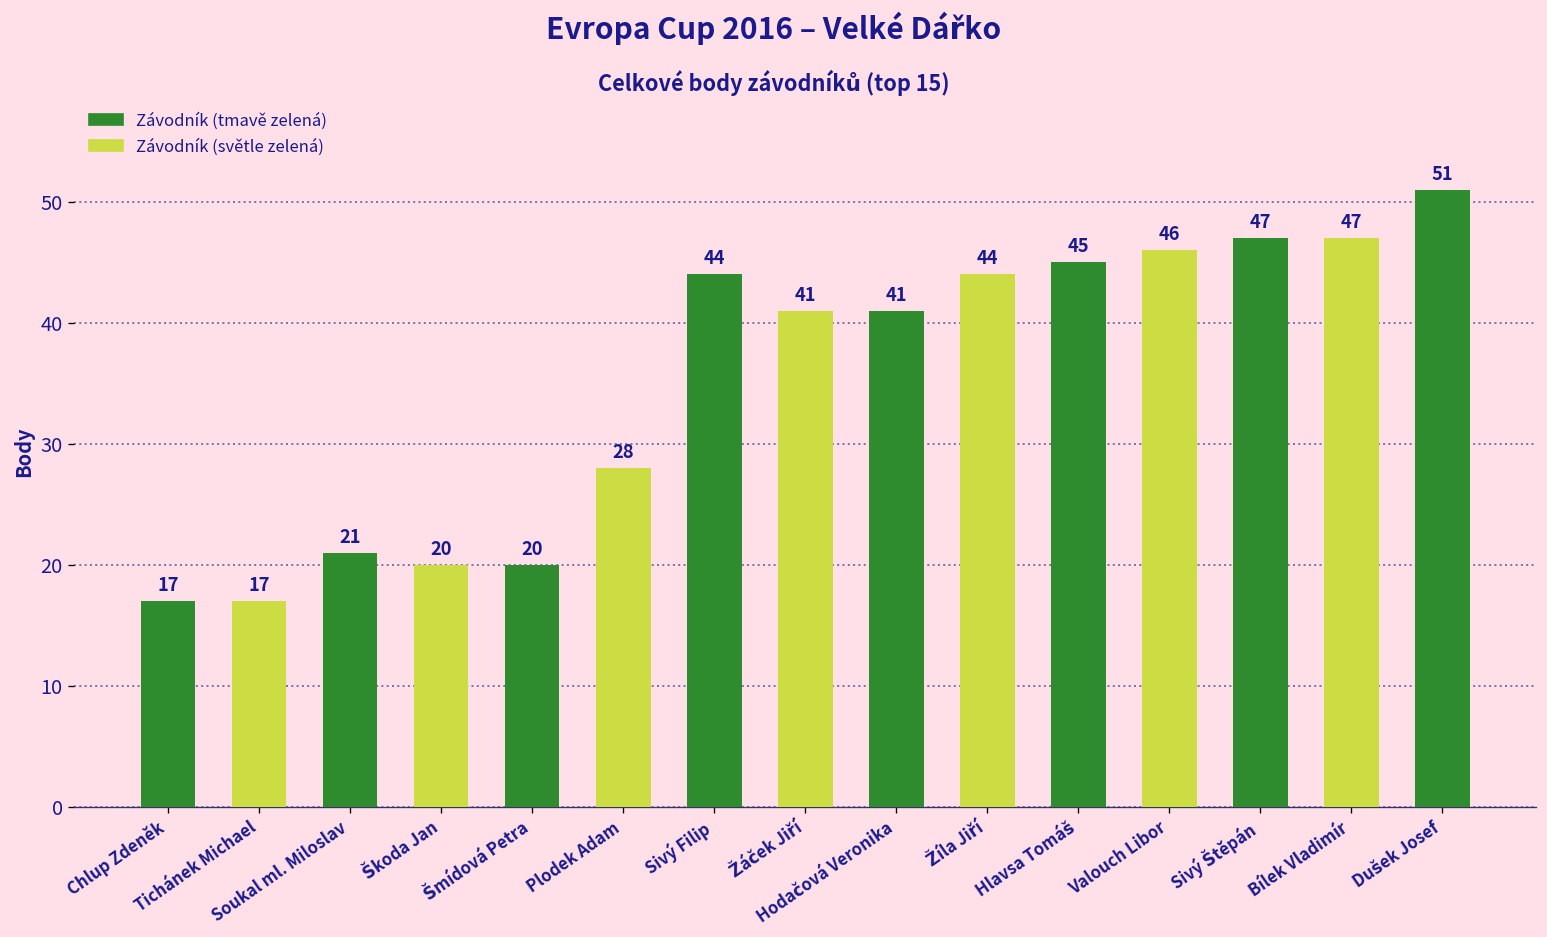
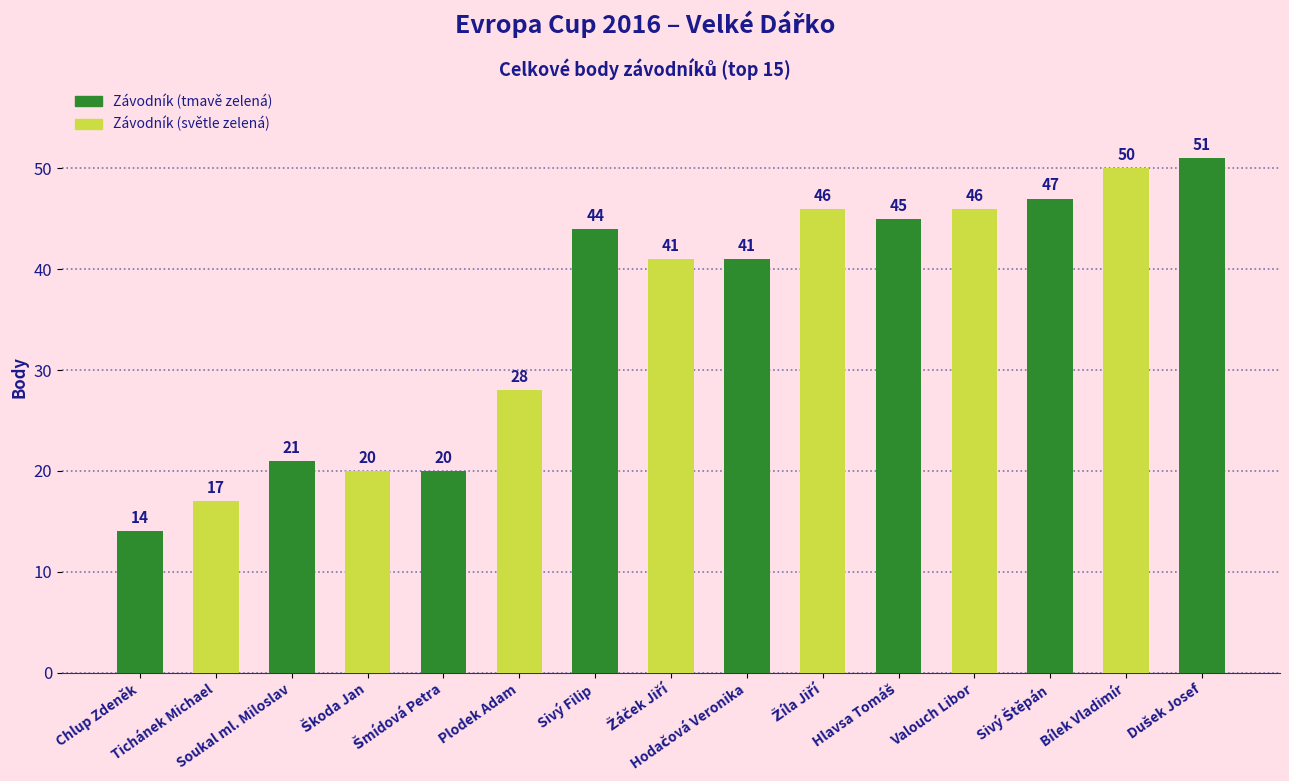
  {
-   "Chlup Zdeněk": 17,
+   "Chlup Zdeněk": 14,
    "Tichánek Michael": 17,
    "Soukal ml. Miloslav": 21,
    "Škoda Jan": 20,
    "Šmídová Petra": 20,
    "Plodek Adam": 28,
    "Sivý Filip": 44,
    "Žáček Jiří": 41,
    "Hodačová Veronika": 41,
-   "Žíla Jiří": 44,
+   "Žíla Jiří": 46,
    "Hlavsa Tomáš": 45,
    "Valouch Libor": 46,
    "Sivý Štěpán": 47,
-   "Bílek Vladimír": 47,
+   "Bílek Vladimír": 50,
    "Dušek Josef": 51
  }
